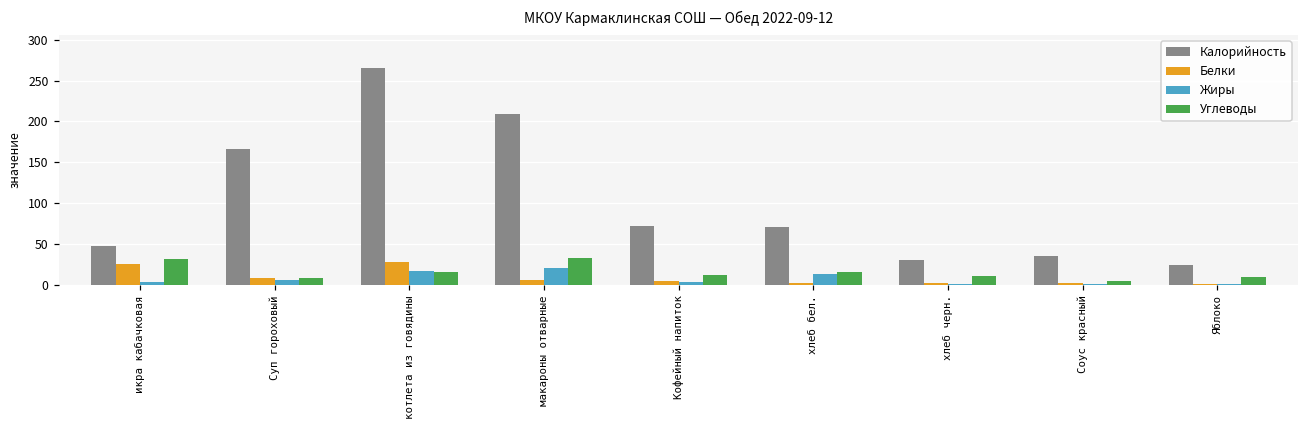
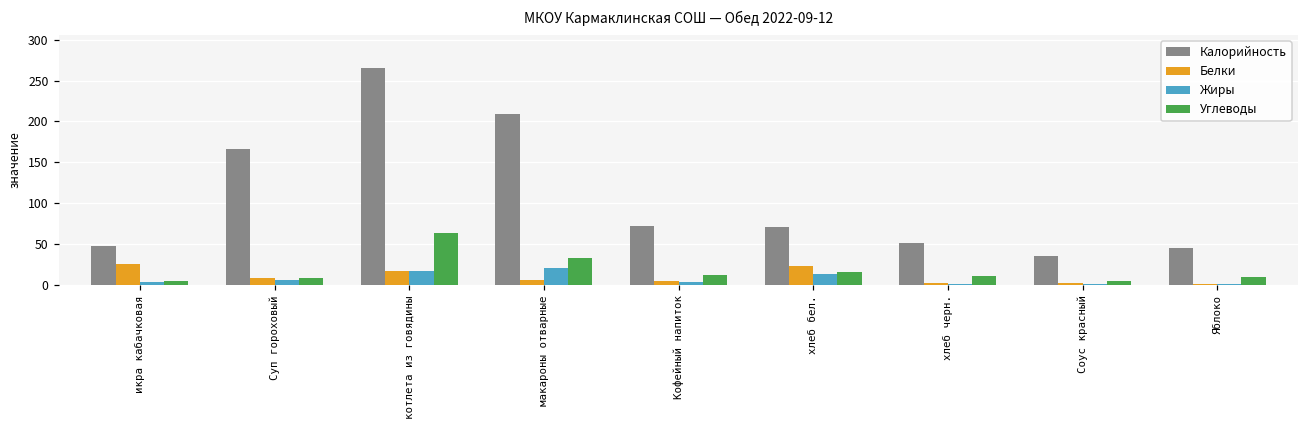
  {
    "Калорийность": {
      "икра кабачковая": 50,
      "Суп гороховый": 170,
      "котлета из говядины": 270,
      "макароны отварные": 210,
      "Кофейный напиток": 70,
      "хлеб бел.": 70,
-     "хлеб черн.": 30,
+     "хлеб черн.": 50,
      "Соус красный": 40,
-     "Яблоко": 20
+     "Яблоко": 40
    },
    "Белки": {
      "икра кабачковая": 20,
      "Суп гороховый": 10,
-     "котлета из говядины": 30,
+     "котлета из говядины": 20,
      "макароны отварные": 10,
      "Кофейный напиток": 0,
-     "хлеб бел.": 0
+     "хлеб бел.": 20
    },
    "Жиры": {
      "Суп гороховый": 10,
      "котлета из говядины": 20,
      "макароны отварные": 20,
      "хлеб бел.": 10
    },
    "Углеводы": {
-     "икра кабачковая": 30,
+     "икра кабачковая": 0,
      "Суп гороховый": 10,
-     "котлета из говядины": 20,
+     "котлета из говядины": 60,
      "макароны отварные": 30,
      "Кофейный напиток": 10,
      "хлеб бел.": 10,
      "хлеб черн.": 10,
      "Соус красный": 0,
      "Яблоко": 10
    }
  }
